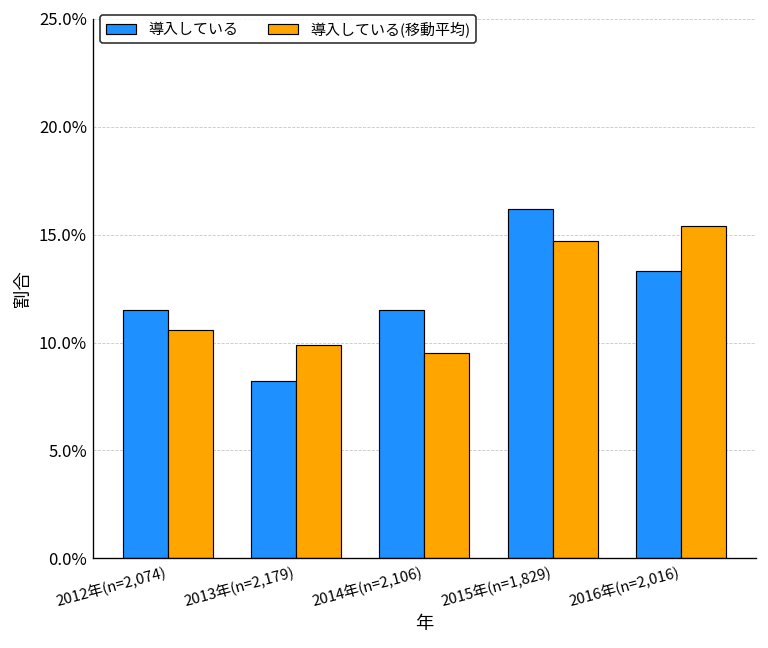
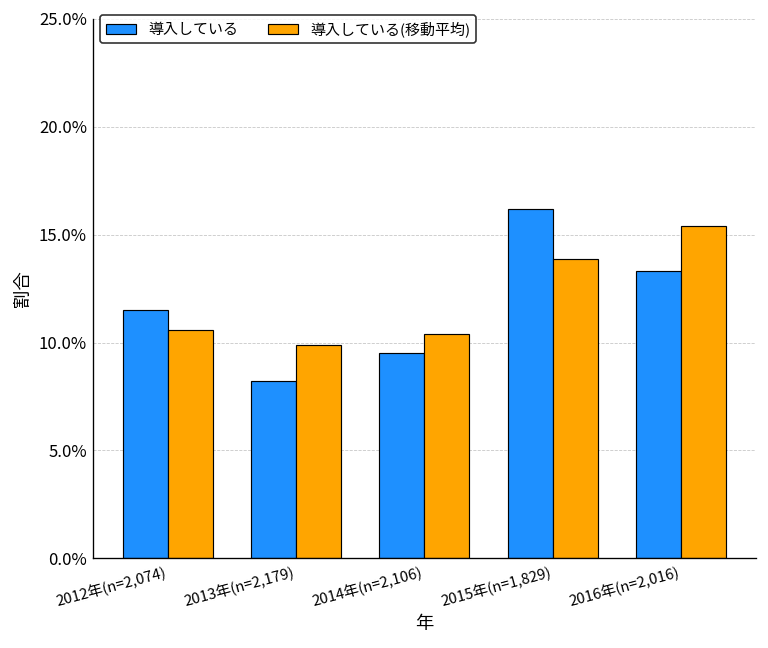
  {
    "導入している": {
      "2012年(n=2,074)": "11.5%",
      "2013年(n=2,179)": "8.2%",
-     "2014年(n=2,106)": "11.5%",
+     "2014年(n=2,106)": "9.5%",
      "2015年(n=1,829)": "16.2%",
      "2016年(n=2,016)": "13.3%"
    },
    "導入している(移動平均)": {
      "2012年(n=2,074)": "10.6%",
      "2013年(n=2,179)": "9.9%",
-     "2014年(n=2,106)": "9.5%",
-     "2015年(n=1,829)": "14.7%",
+     "2014年(n=2,106)": "10.4%",
+     "2015年(n=1,829)": "13.9%",
      "2016年(n=2,016)": "15.4%"
    }
  }
